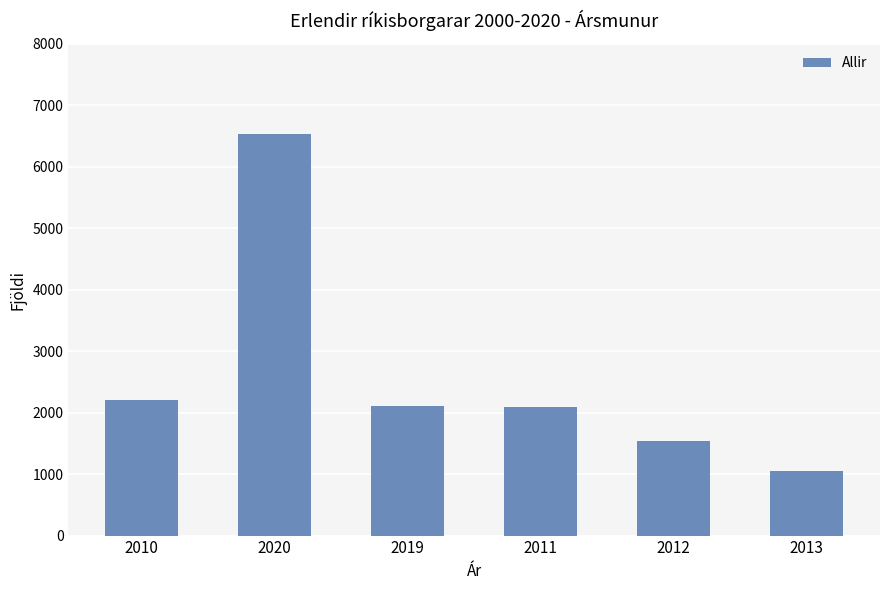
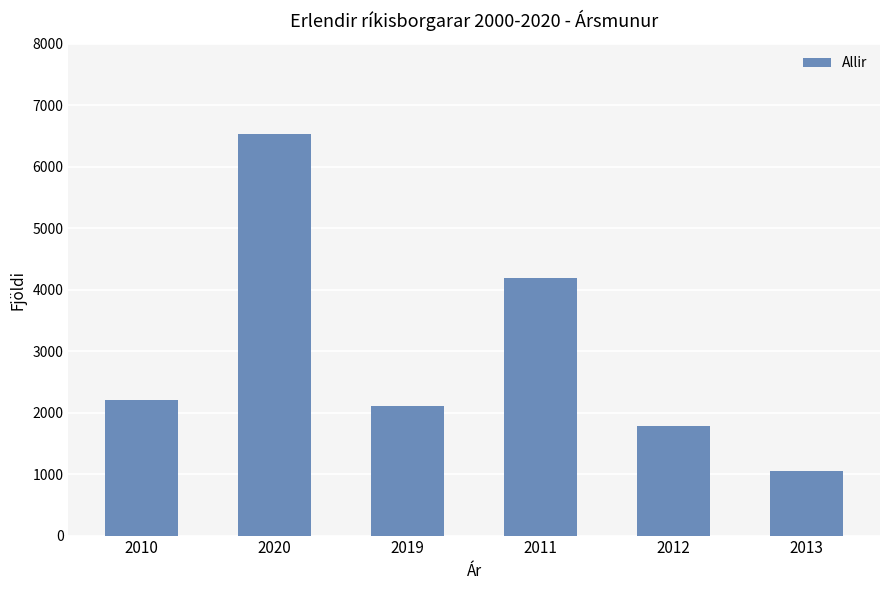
  {
    "2010": 2200,
    "2020": 6500,
    "2019": 2100,
-   "2011": 2100,
-   "2012": 1500,
+   "2011": 4200,
+   "2012": 1800,
    "2013": 1000
  }
